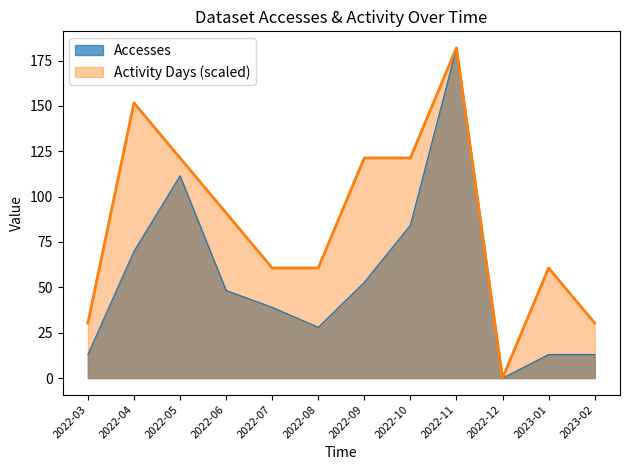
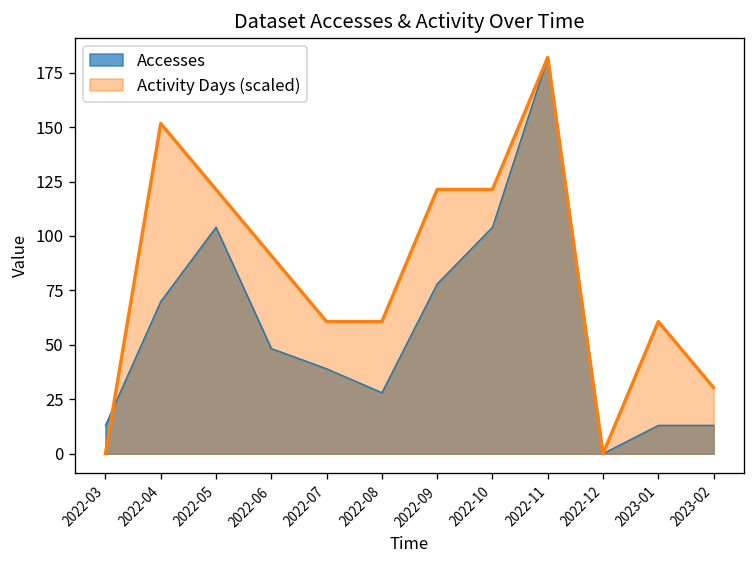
  {
    "Accesses": {
      "2022-03": 13,
      "2022-04": 70,
-     "2022-05": 112,
+     "2022-05": 104,
      "2022-06": 48,
      "2022-07": 39,
      "2022-08": 28,
-     "2022-09": 53,
-     "2022-10": 84,
+     "2022-09": 78,
+     "2022-10": 104,
      "2023-01": 13,
      "2023-02": 13
    },
    "Activity Days (scaled)": {
-     "2022-03": 30,
+     "2022-03": 0,
      "2022-04": 152,
      "2022-05": 121,
      "2022-06": 91,
      "2022-07": 61,
      "2022-08": 61,
      "2022-09": 121,
      "2022-10": 121,
      "2023-01": 61,
      "2023-02": 30
    }
  }
